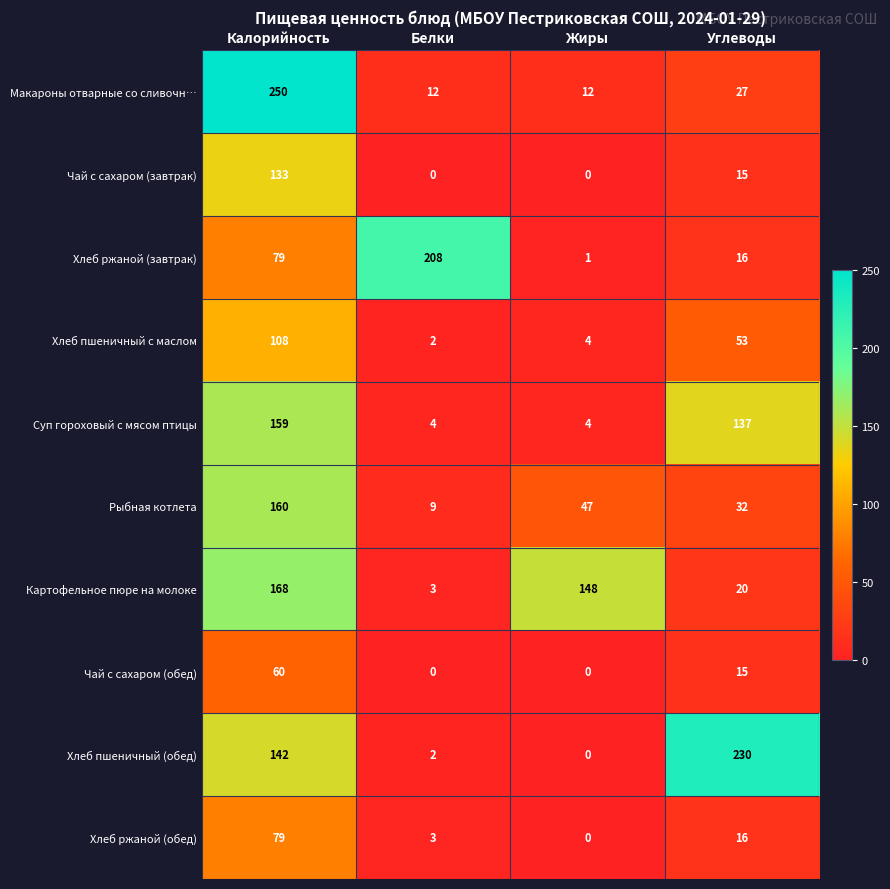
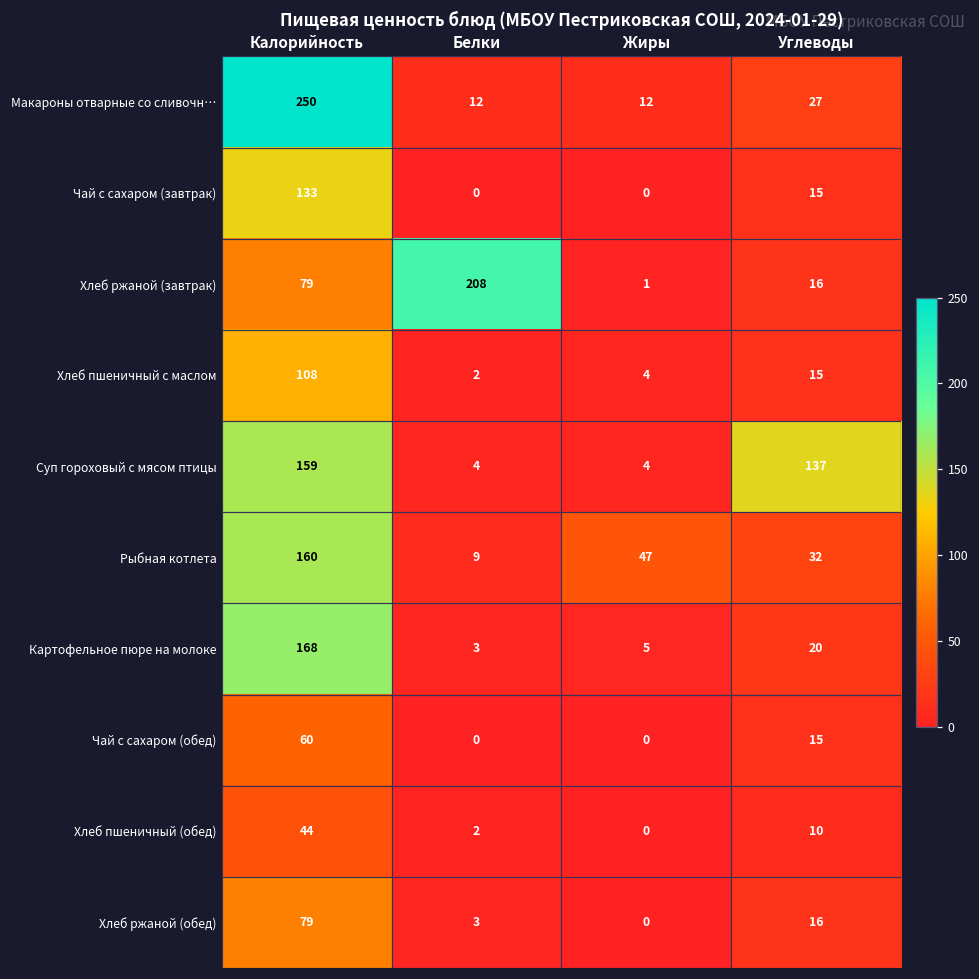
  {
    "Макароны отварные со сливочн…": {
      "Калорийность": 250,
      "Белки": 12,
      "Жиры": 12,
      "Углеводы": 27
    },
    "Чай с сахаром (завтрак)": {
      "Калорийность": 133,
      "Белки": 0,
      "Жиры": 0,
      "Углеводы": 15
    },
    "Хлеб ржаной (завтрак)": {
      "Калорийность": 79,
      "Белки": 208,
      "Жиры": 1,
      "Углеводы": 16
    },
    "Хлеб пшеничный с маслом": {
      "Калорийность": 108,
      "Белки": 2,
      "Жиры": 4,
-     "Углеводы": 53
+     "Углеводы": 15
    },
    "Суп гороховый с мясом птицы": {
      "Калорийность": 159,
      "Белки": 4,
      "Жиры": 4,
      "Углеводы": 137
    },
    "Рыбная котлета": {
      "Калорийность": 160,
      "Белки": 9,
      "Жиры": 47,
      "Углеводы": 32
    },
    "Картофельное пюре на молоке": {
      "Калорийность": 168,
      "Белки": 3,
-     "Жиры": 148,
+     "Жиры": 5,
      "Углеводы": 20
    },
    "Чай с сахаром (обед)": {
      "Калорийность": 60,
      "Белки": 0,
      "Жиры": 0,
      "Углеводы": 15
    },
    "Хлеб пшеничный (обед)": {
-     "Калорийность": 142,
+     "Калорийность": 44,
      "Белки": 2,
      "Жиры": 0,
-     "Углеводы": 230
+     "Углеводы": 10
    },
    "Хлеб ржаной (обед)": {
      "Калорийность": 79,
      "Белки": 3,
      "Жиры": 0,
      "Углеводы": 16
    }
  }
